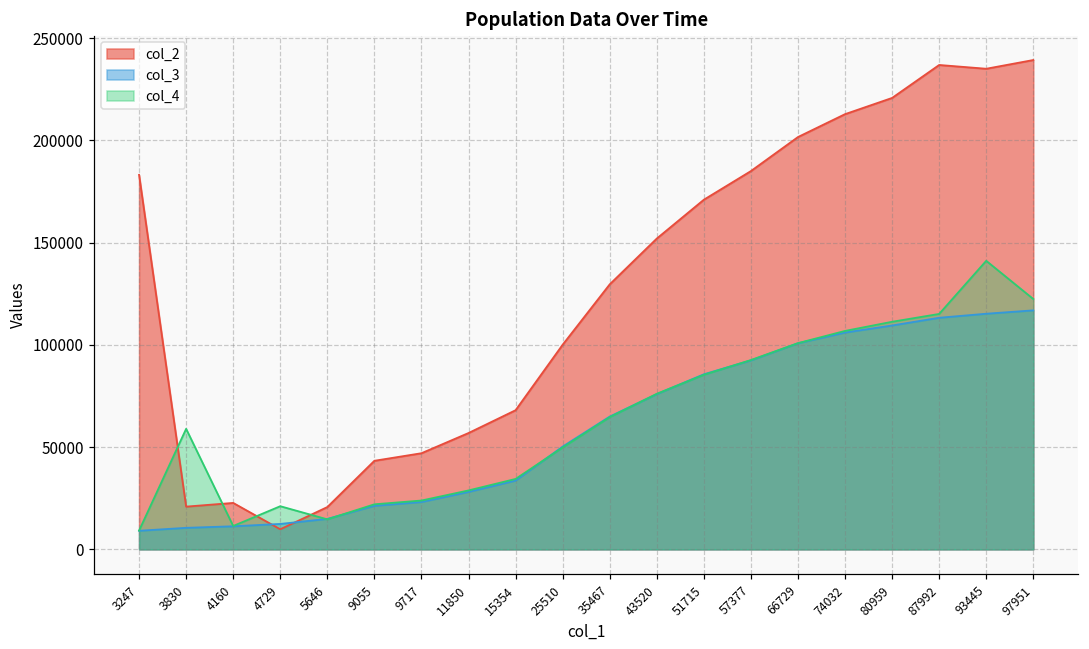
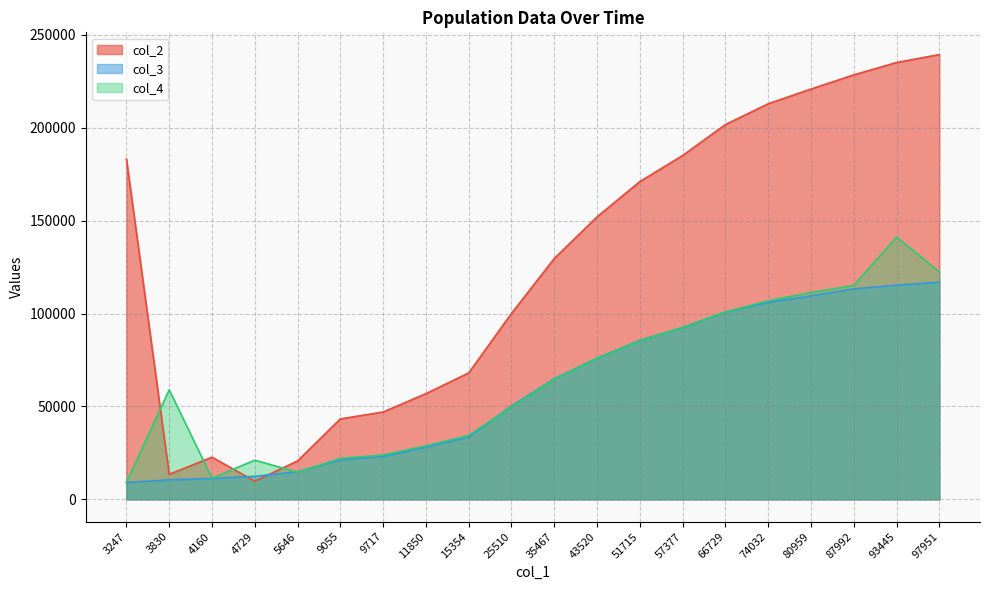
  {
    "col_2": {
      "3247": 183000,
-     "3830": 21000,
+     "3830": 14000,
      "4160": 23000,
      "4729": 10000,
      "5646": 21000,
      "9055": 43000,
      "9717": 47000,
      "11850": 57000,
      "15354": 68000,
      "25510": 100000,
      "35467": 130000,
      "43520": 152000,
      "51715": 171000,
      "57377": 185000,
      "66729": 202000,
      "74032": 213000,
      "80959": 221000,
-     "87992": 237000,
+     "87992": 228000,
      "93445": 235000,
      "97951": 239000
    },
    "col_3": {
      "3830": 11000,
      "4729": 12000,
      "80959": 109000,
      "87992": 113000,
      "93445": 115000,
      "97951": 117000
    },
    "col_4": {
      "3830": 59000,
      "4729": 21000,
      "80959": 111000,
      "87992": 115000,
      "93445": 141000,
      "97951": 122000
    }
  }
